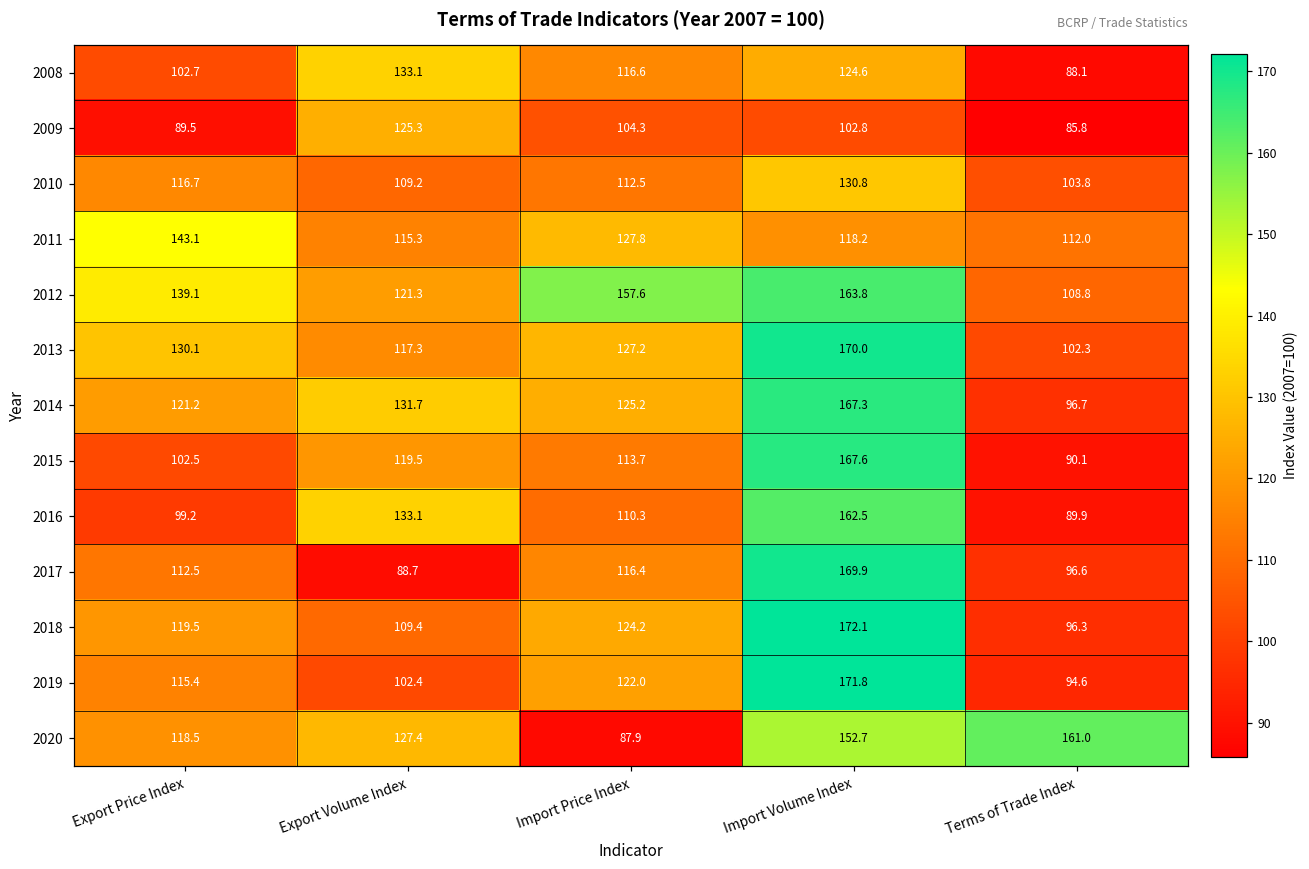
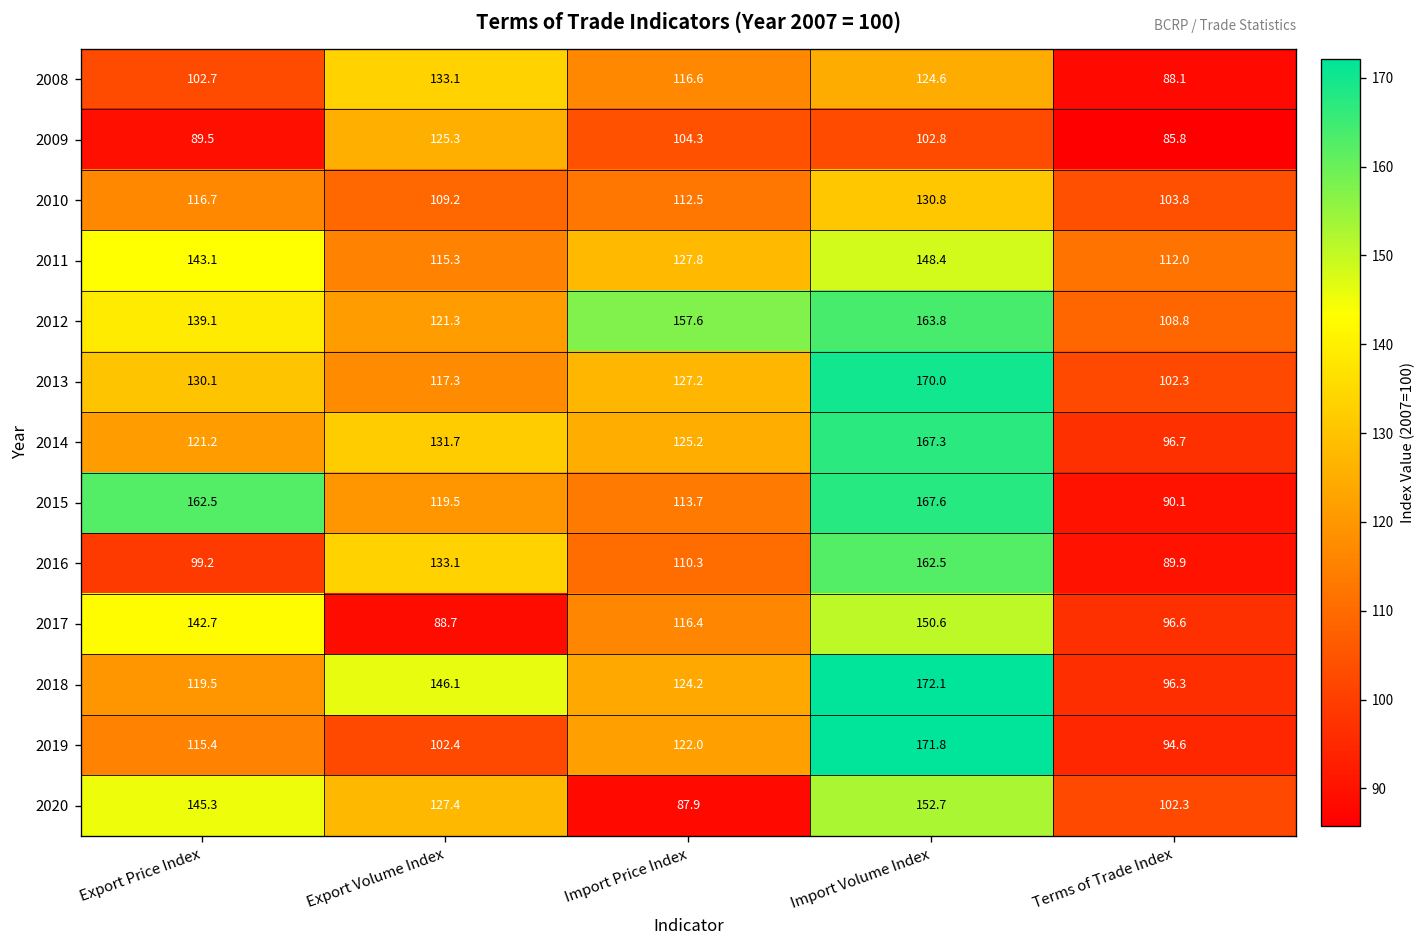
  {
    "2008": {
      "Export Price Index": 102.7,
      "Export Volume Index": 133.1,
      "Import Price Index": 116.6,
      "Import Volume Index": 124.6,
      "Terms of Trade Index": 88.1
    },
    "2009": {
      "Export Price Index": 89.5,
      "Export Volume Index": 125.3,
      "Import Price Index": 104.3,
      "Import Volume Index": 102.8,
      "Terms of Trade Index": 85.8
    },
    "2010": {
      "Export Price Index": 116.7,
      "Export Volume Index": 109.2,
      "Import Price Index": 112.5,
      "Import Volume Index": 130.8,
      "Terms of Trade Index": 103.8
    },
    "2011": {
      "Export Price Index": 143.1,
      "Export Volume Index": 115.3,
      "Import Price Index": 127.8,
-     "Import Volume Index": 118.2,
+     "Import Volume Index": 148.4,
      "Terms of Trade Index": 112.0
    },
    "2012": {
      "Export Price Index": 139.1,
      "Export Volume Index": 121.3,
      "Import Price Index": 157.6,
      "Import Volume Index": 163.8,
      "Terms of Trade Index": 108.8
    },
    "2013": {
      "Export Price Index": 130.1,
      "Export Volume Index": 117.3,
      "Import Price Index": 127.2,
      "Import Volume Index": 170.0,
      "Terms of Trade Index": 102.3
    },
    "2014": {
      "Export Price Index": 121.2,
      "Export Volume Index": 131.7,
      "Import Price Index": 125.2,
      "Import Volume Index": 167.3,
      "Terms of Trade Index": 96.7
    },
    "2015": {
-     "Export Price Index": 102.5,
+     "Export Price Index": 162.5,
      "Export Volume Index": 119.5,
      "Import Price Index": 113.7,
      "Import Volume Index": 167.6,
      "Terms of Trade Index": 90.1
    },
    "2016": {
      "Export Price Index": 99.2,
      "Export Volume Index": 133.1,
      "Import Price Index": 110.3,
      "Import Volume Index": 162.5,
      "Terms of Trade Index": 89.9
    },
    "2017": {
-     "Export Price Index": 112.5,
+     "Export Price Index": 142.7,
      "Export Volume Index": 88.7,
      "Import Price Index": 116.4,
-     "Import Volume Index": 169.9,
+     "Import Volume Index": 150.6,
      "Terms of Trade Index": 96.6
    },
    "2018": {
      "Export Price Index": 119.5,
-     "Export Volume Index": 109.4,
+     "Export Volume Index": 146.1,
      "Import Price Index": 124.2,
      "Import Volume Index": 172.1,
      "Terms of Trade Index": 96.3
    },
    "2019": {
      "Export Price Index": 115.4,
      "Export Volume Index": 102.4,
      "Import Price Index": 122.0,
      "Import Volume Index": 171.8,
      "Terms of Trade Index": 94.6
    },
    "2020": {
-     "Export Price Index": 118.5,
+     "Export Price Index": 145.3,
      "Export Volume Index": 127.4,
      "Import Price Index": 87.9,
      "Import Volume Index": 152.7,
-     "Terms of Trade Index": 161.0
+     "Terms of Trade Index": 102.3
    }
  }
